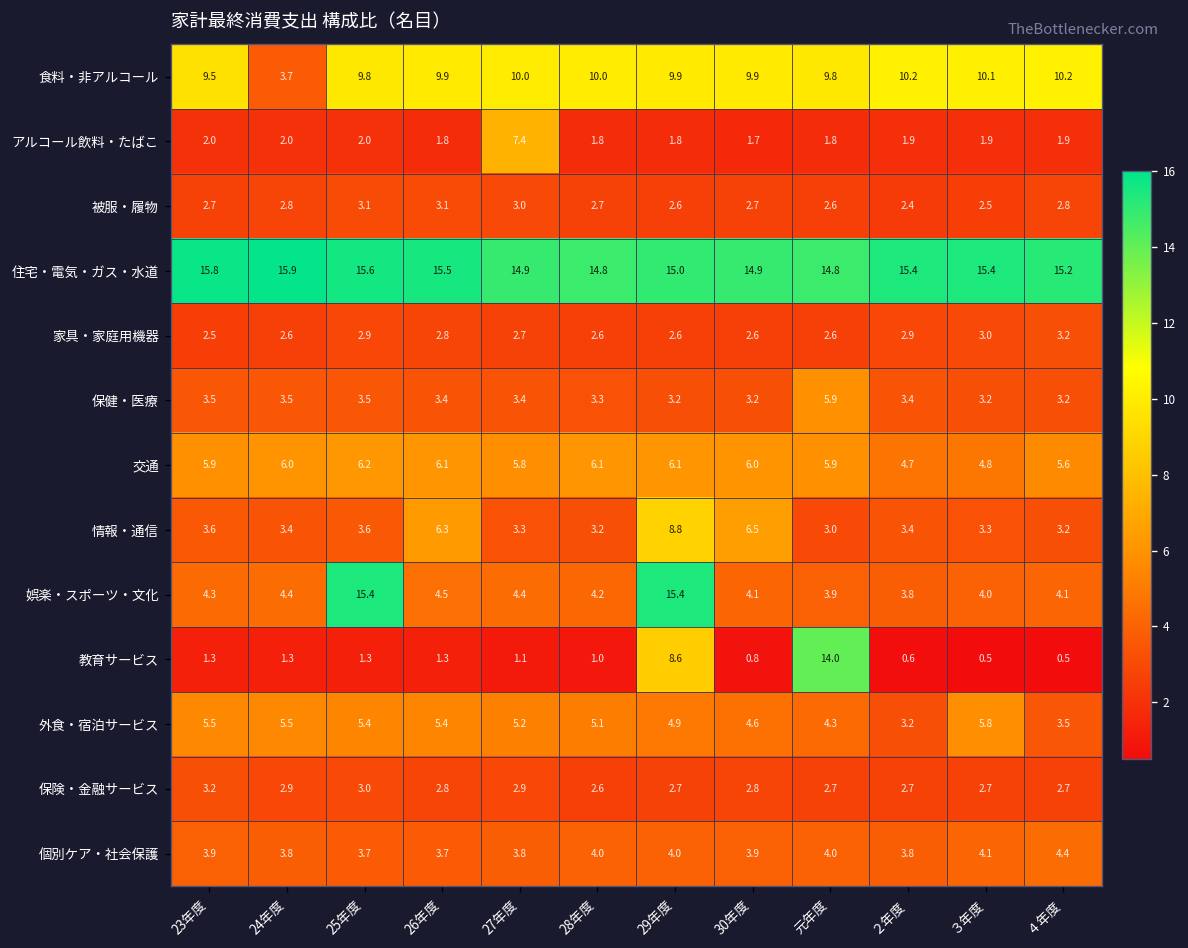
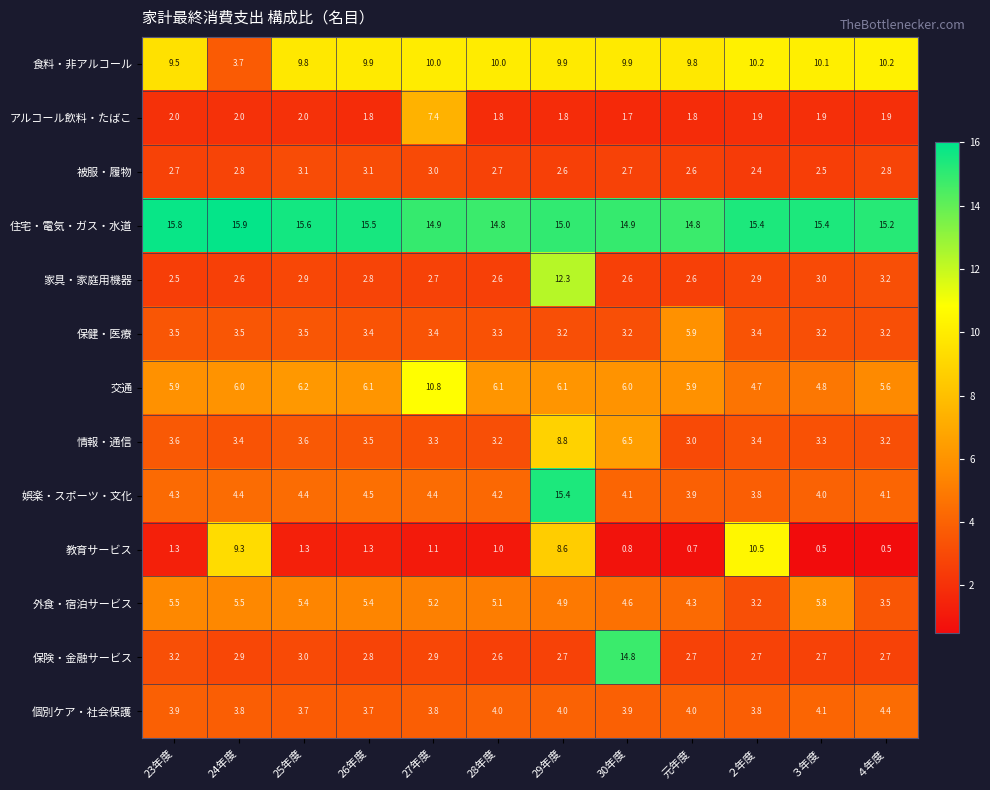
  {
    "食料・非アルコール": {
      "23年度": 9.5,
      "24年度": 3.7,
      "25年度": 9.8,
      "26年度": 9.9,
      "27年度": 10.0,
      "28年度": 10.0,
      "29年度": 9.9,
      "30年度": 9.9,
      "元年度": 9.8,
      "２年度": 10.2,
      "３年度": 10.1,
      "４年度": 10.2
    },
    "アルコール飲料・たばこ": {
      "23年度": 2.0,
      "24年度": 2.0,
      "25年度": 2.0,
      "26年度": 1.8,
      "27年度": 7.4,
      "28年度": 1.8,
      "29年度": 1.8,
      "30年度": 1.7,
      "元年度": 1.8,
      "２年度": 1.9,
      "３年度": 1.9,
      "４年度": 1.9
    },
    "被服・履物": {
      "23年度": 2.7,
      "24年度": 2.8,
      "25年度": 3.1,
      "26年度": 3.1,
      "27年度": 3.0,
      "28年度": 2.7,
      "29年度": 2.6,
      "30年度": 2.7,
      "元年度": 2.6,
      "２年度": 2.4,
      "３年度": 2.5,
      "４年度": 2.8
    },
    "住宅・電気・ガス・水道": {
      "23年度": 15.8,
      "24年度": 15.9,
      "25年度": 15.6,
      "26年度": 15.5,
      "27年度": 14.9,
      "28年度": 14.8,
      "29年度": 15.0,
      "30年度": 14.9,
      "元年度": 14.8,
      "２年度": 15.4,
      "３年度": 15.4,
      "４年度": 15.2
    },
    "家具・家庭用機器": {
      "23年度": 2.5,
      "24年度": 2.6,
      "25年度": 2.9,
      "26年度": 2.8,
      "27年度": 2.7,
      "28年度": 2.6,
-     "29年度": 2.6,
+     "29年度": 12.3,
      "30年度": 2.6,
      "元年度": 2.6,
      "２年度": 2.9,
      "３年度": 3.0,
      "４年度": 3.2
    },
    "保健・医療": {
      "23年度": 3.5,
      "24年度": 3.5,
      "25年度": 3.5,
      "26年度": 3.4,
      "27年度": 3.4,
      "28年度": 3.3,
      "29年度": 3.2,
      "30年度": 3.2,
      "元年度": 5.9,
      "２年度": 3.4,
      "３年度": 3.2,
      "４年度": 3.2
    },
    "交通": {
      "23年度": 5.9,
      "24年度": 6.0,
      "25年度": 6.2,
      "26年度": 6.1,
-     "27年度": 5.8,
+     "27年度": 10.8,
      "28年度": 6.1,
      "29年度": 6.1,
      "30年度": 6.0,
      "元年度": 5.9,
      "２年度": 4.7,
      "３年度": 4.8,
      "４年度": 5.6
    },
    "情報・通信": {
      "23年度": 3.6,
      "24年度": 3.4,
      "25年度": 3.6,
-     "26年度": 6.3,
+     "26年度": 3.5,
      "27年度": 3.3,
      "28年度": 3.2,
      "29年度": 8.8,
      "30年度": 6.5,
      "元年度": 3.0,
      "２年度": 3.4,
      "３年度": 3.3,
      "４年度": 3.2
    },
    "娯楽・スポーツ・文化": {
      "23年度": 4.3,
      "24年度": 4.4,
-     "25年度": 15.4,
+     "25年度": 4.4,
      "26年度": 4.5,
      "27年度": 4.4,
      "28年度": 4.2,
      "29年度": 15.4,
      "30年度": 4.1,
      "元年度": 3.9,
      "２年度": 3.8,
      "３年度": 4.0,
      "４年度": 4.1
    },
    "教育サービス": {
      "23年度": 1.3,
-     "24年度": 1.3,
+     "24年度": 9.3,
      "25年度": 1.3,
      "26年度": 1.3,
      "27年度": 1.1,
      "28年度": 1.0,
      "29年度": 8.6,
      "30年度": 0.8,
-     "元年度": 14.0,
-     "２年度": 0.6,
+     "元年度": 0.7,
+     "２年度": 10.5,
      "３年度": 0.5,
      "４年度": 0.5
    },
    "外食・宿泊サービス": {
      "23年度": 5.5,
      "24年度": 5.5,
      "25年度": 5.4,
      "26年度": 5.4,
      "27年度": 5.2,
      "28年度": 5.1,
      "29年度": 4.9,
      "30年度": 4.6,
      "元年度": 4.3,
      "２年度": 3.2,
      "３年度": 5.8,
      "４年度": 3.5
    },
    "保険・金融サービス": {
      "23年度": 3.2,
      "24年度": 2.9,
      "25年度": 3.0,
      "26年度": 2.8,
      "27年度": 2.9,
      "28年度": 2.6,
      "29年度": 2.7,
-     "30年度": 2.8,
+     "30年度": 14.8,
      "元年度": 2.7,
      "２年度": 2.7,
      "３年度": 2.7,
      "４年度": 2.7
    },
    "個別ケア・社会保護": {
      "23年度": 3.9,
      "24年度": 3.8,
      "25年度": 3.7,
      "26年度": 3.7,
      "27年度": 3.8,
      "28年度": 4.0,
      "29年度": 4.0,
      "30年度": 3.9,
      "元年度": 4.0,
      "２年度": 3.8,
      "３年度": 4.1,
      "４年度": 4.4
    }
  }
